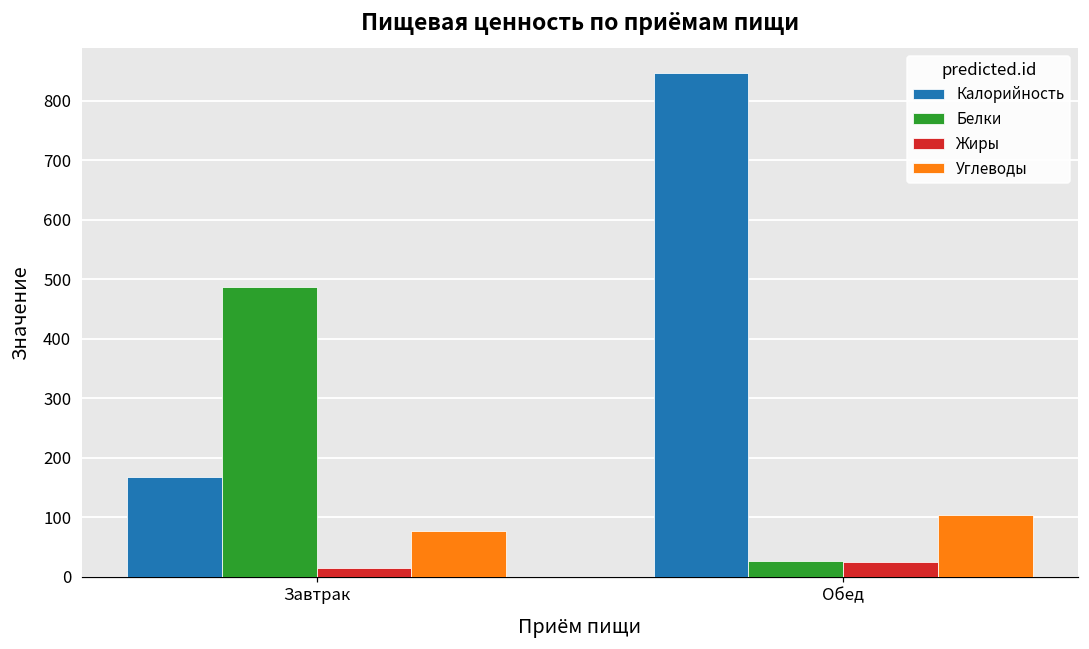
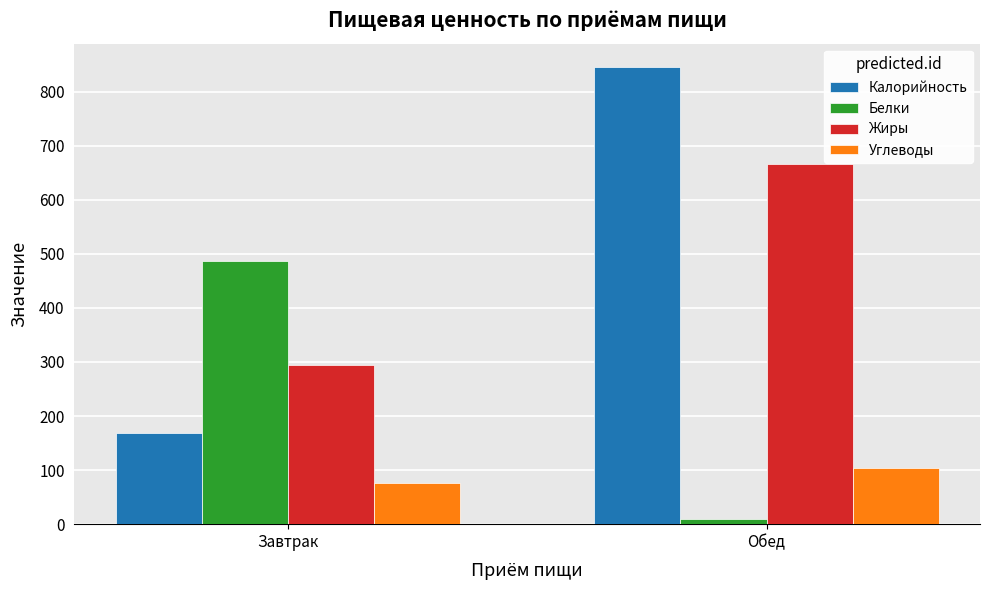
  {
    "Калорийность": {
      "Завтрак": 170,
      "Обед": 850
    },
    "Белки": {
      "Завтрак": 490,
-     "Обед": 30
+     "Обед": 10
    },
    "Жиры": {
-     "Завтрак": 10,
-     "Обед": 20
+     "Завтрак": 300,
+     "Обед": 670
    },
    "Углеводы": {
      "Завтрак": 80,
      "Обед": 100
    }
  }
